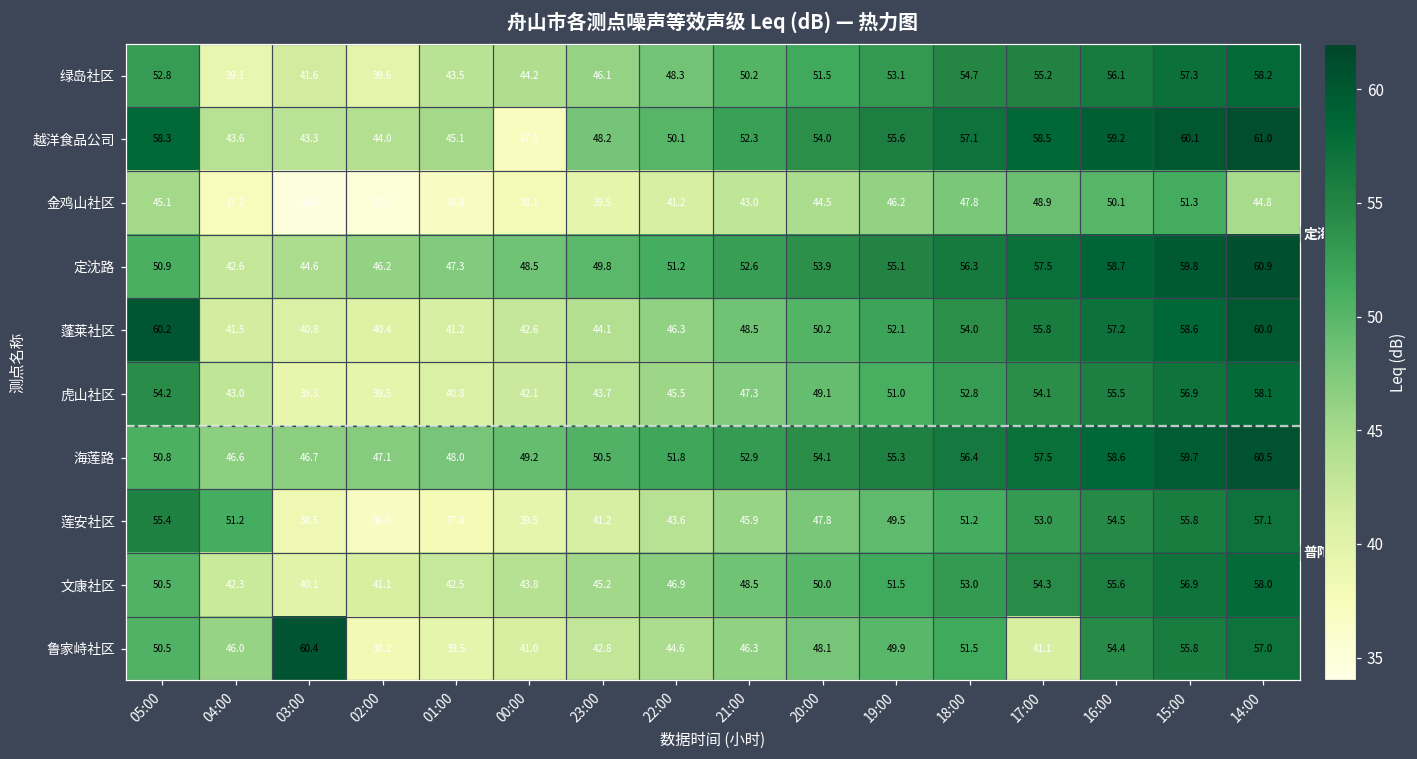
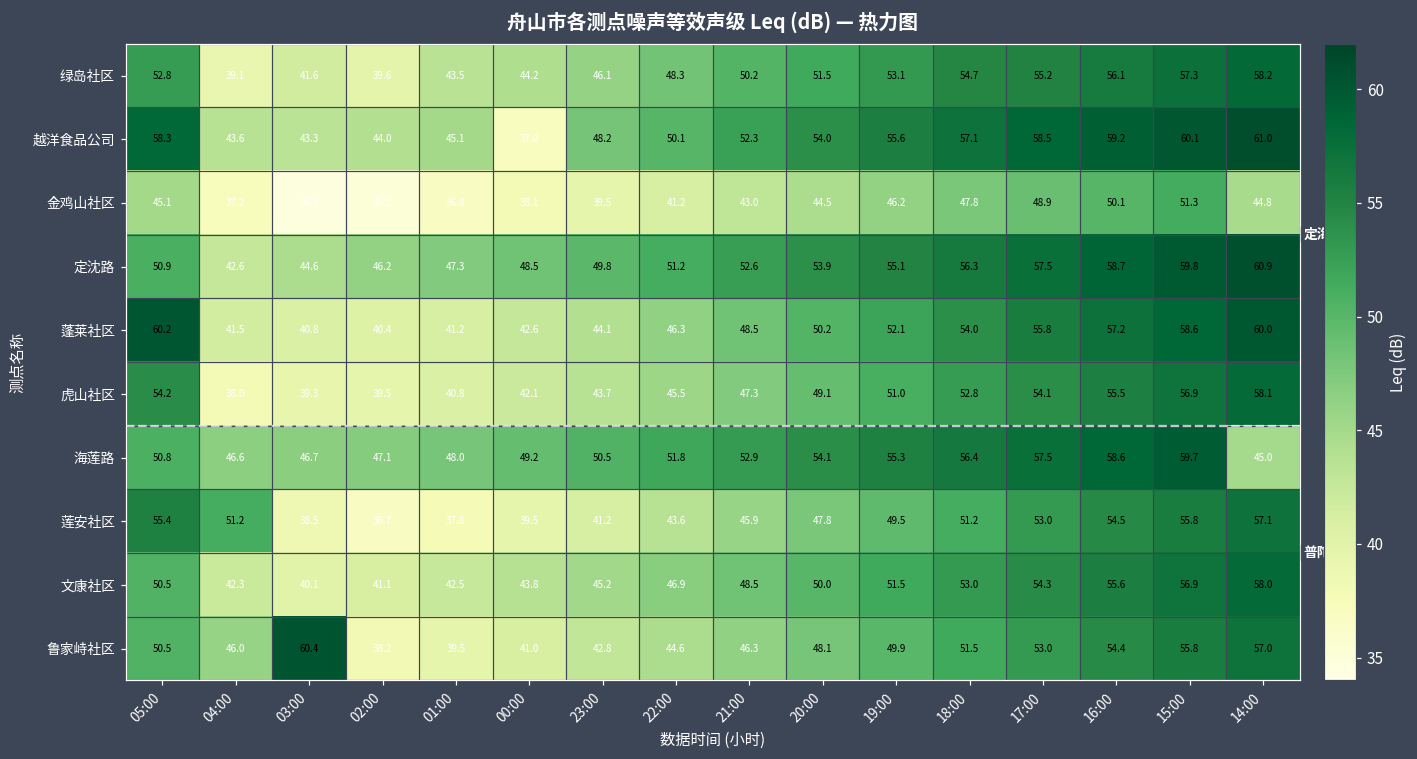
  {
    "绿岛社区": {
      "05:00": 52.8,
      "04:00": 39.1,
      "03:00": 41.6,
      "02:00": 39.6,
      "01:00": 43.5,
      "00:00": 44.2,
      "23:00": 46.1,
      "22:00": 48.3,
      "21:00": 50.2,
      "20:00": 51.5,
      "19:00": 53.1,
      "18:00": 54.7,
      "17:00": 55.2,
      "16:00": 56.1,
      "15:00": 57.3,
      "14:00": 58.2
    },
    "越洋食品公司": {
      "05:00": 58.3,
      "04:00": 43.6,
      "03:00": 43.3,
      "02:00": 44.0,
      "01:00": 45.1,
      "00:00": 37.0,
      "23:00": 48.2,
      "22:00": 50.1,
      "21:00": 52.3,
      "20:00": 54.0,
      "19:00": 55.6,
      "18:00": 57.1,
      "17:00": 58.5,
      "16:00": 59.2,
      "15:00": 60.1,
      "14:00": 61.0
    },
    "金鸡山社区": {
      "05:00": 45.1,
      "04:00": 37.2,
      "01:00": 36.8,
      "00:00": 38.1,
      "23:00": 39.5,
      "22:00": 41.2,
      "21:00": 43.0,
      "20:00": 44.5,
      "19:00": 46.2,
      "18:00": 47.8,
      "17:00": 48.9,
      "16:00": 50.1,
      "15:00": 51.3,
      "14:00": 44.8
    },
    "定沈路": {
      "05:00": 50.9,
      "04:00": 42.6,
      "03:00": 44.6,
      "02:00": 46.2,
      "01:00": 47.3,
      "00:00": 48.5,
      "23:00": 49.8,
      "22:00": 51.2,
      "21:00": 52.6,
      "20:00": 53.9,
      "19:00": 55.1,
      "18:00": 56.3,
      "17:00": 57.5,
      "16:00": 58.7,
      "15:00": 59.8,
      "14:00": 60.9
    },
    "蓬莱社区": {
      "05:00": 60.2,
      "04:00": 41.5,
      "03:00": 40.8,
      "02:00": 40.4,
      "01:00": 41.2,
      "00:00": 42.6,
      "23:00": 44.1,
      "22:00": 46.3,
      "21:00": 48.5,
      "20:00": 50.2,
      "19:00": 52.1,
      "18:00": 54.0,
      "17:00": 55.8,
      "16:00": 57.2,
      "15:00": 58.6,
      "14:00": 60.0
    },
    "虎山社区": {
      "05:00": 54.2,
-     "04:00": 43.0,
+     "04:00": 38.0,
      "03:00": 39.3,
      "02:00": 39.5,
      "01:00": 40.8,
      "00:00": 42.1,
      "23:00": 43.7,
      "22:00": 45.5,
      "21:00": 47.3,
      "20:00": 49.1,
      "19:00": 51.0,
      "18:00": 52.8,
      "17:00": 54.1,
      "16:00": 55.5,
      "15:00": 56.9,
      "14:00": 58.1
    },
    "海莲路": {
      "05:00": 50.8,
      "04:00": 46.6,
      "03:00": 46.7,
      "02:00": 47.1,
      "01:00": 48.0,
      "00:00": 49.2,
      "23:00": 50.5,
      "22:00": 51.8,
      "21:00": 52.9,
      "20:00": 54.1,
      "19:00": 55.3,
      "18:00": 56.4,
      "17:00": 57.5,
      "16:00": 58.6,
      "15:00": 59.7,
-     "14:00": 60.5
+     "14:00": 45.0
    },
    "莲安社区": {
      "05:00": 55.4,
      "04:00": 51.2,
      "03:00": 38.5,
      "02:00": 36.7,
      "01:00": 37.8,
      "00:00": 39.5,
      "23:00": 41.2,
      "22:00": 43.6,
      "21:00": 45.9,
      "20:00": 47.8,
      "19:00": 49.5,
      "18:00": 51.2,
      "17:00": 53.0,
      "16:00": 54.5,
      "15:00": 55.8,
      "14:00": 57.1
    },
    "文康社区": {
      "05:00": 50.5,
      "04:00": 42.3,
      "03:00": 40.1,
      "02:00": 41.1,
      "01:00": 42.5,
      "00:00": 43.8,
      "23:00": 45.2,
      "22:00": 46.9,
      "21:00": 48.5,
      "20:00": 50.0,
      "19:00": 51.5,
      "18:00": 53.0,
      "17:00": 54.3,
      "16:00": 55.6,
      "15:00": 56.9,
      "14:00": 58.0
    },
    "鲁家峙社区": {
      "05:00": 50.5,
      "04:00": 46.0,
      "03:00": 60.4,
      "02:00": 38.2,
      "01:00": 39.5,
      "00:00": 41.0,
      "23:00": 42.8,
      "22:00": 44.6,
      "21:00": 46.3,
      "20:00": 48.1,
      "19:00": 49.9,
      "18:00": 51.5,
-     "17:00": 41.1,
+     "17:00": 53.0,
      "16:00": 54.4,
      "15:00": 55.8,
      "14:00": 57.0
    }
  }
